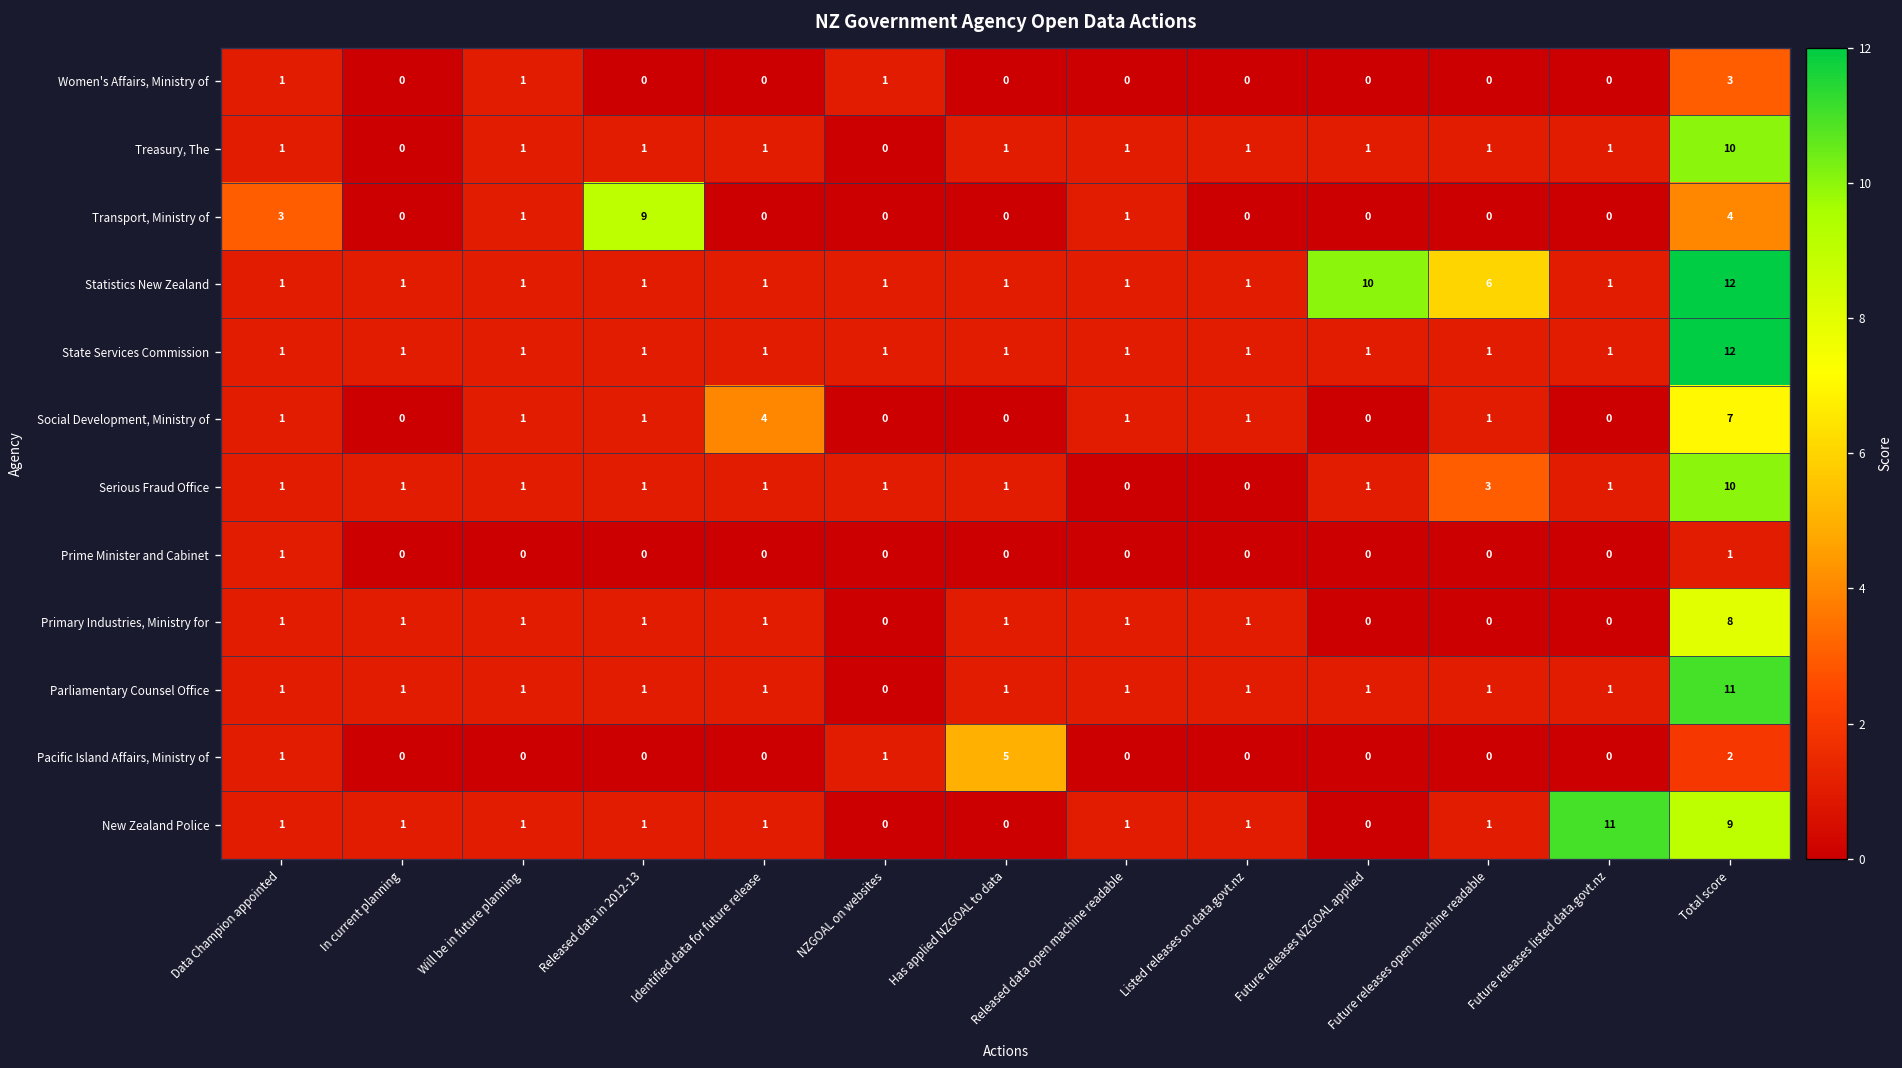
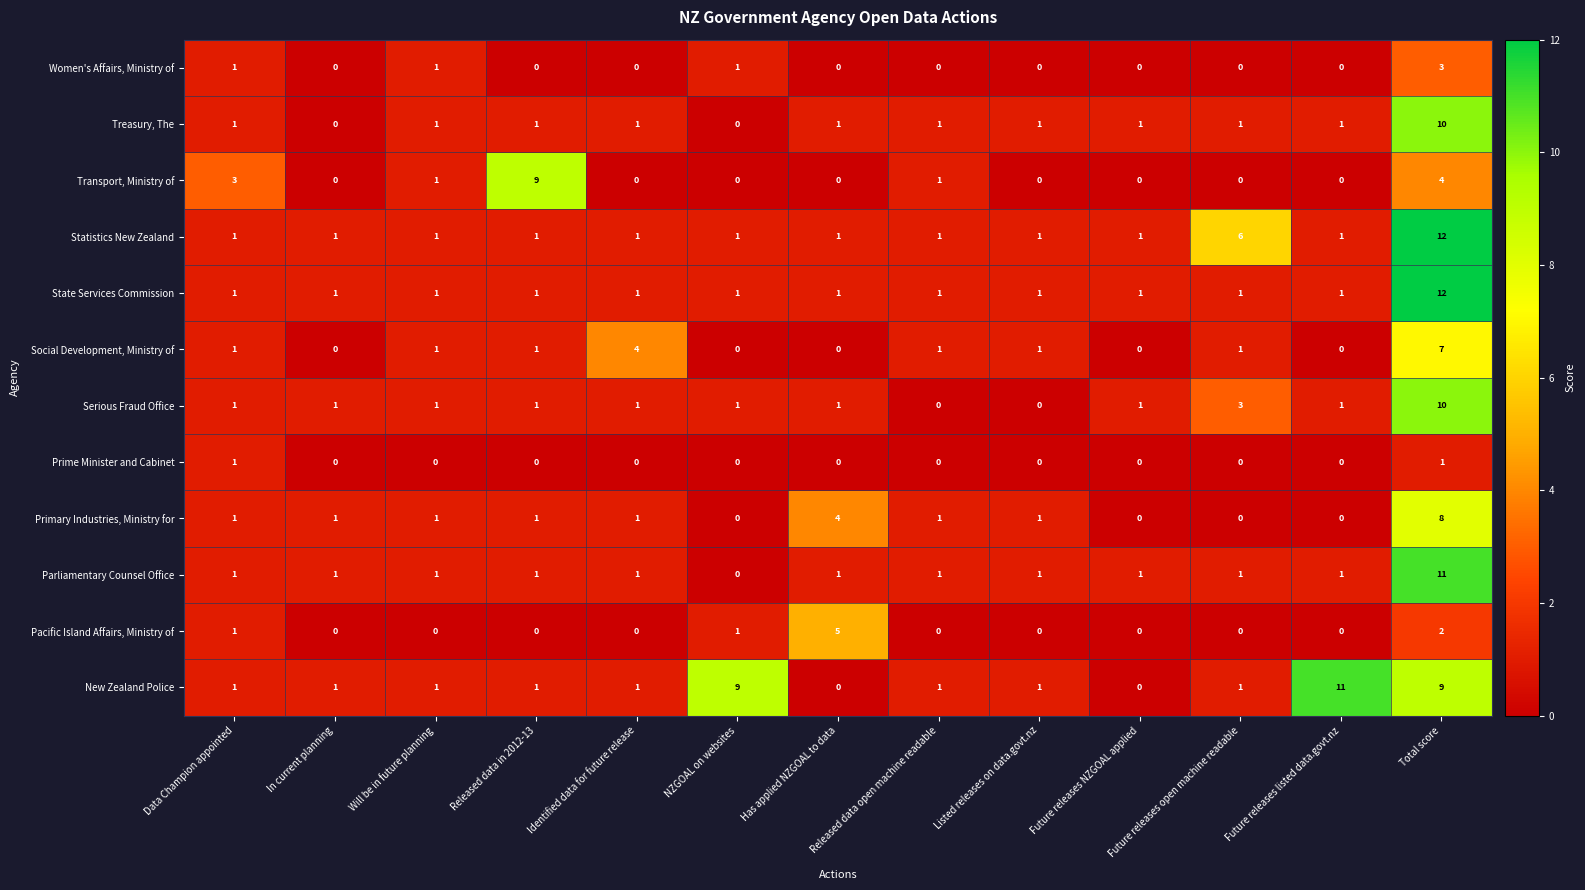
  {
    "Women's Affairs, Ministry of": {
      "Data Champion appointed": 1,
      "In current planning": 0,
      "Will be in future planning": 1,
      "Released data in 2012-13": 0,
      "Identified data for future release": 0,
      "NZGOAL on websites": 1,
      "Has applied NZGOAL to data": 0,
      "Released data open machine readable": 0,
      "Listed releases on data.govt.nz": 0,
      "Future releases NZGOAL applied": 0,
      "Future releases open machine readable": 0,
      "Future releases listed data.govt.nz": 0,
      "Total score": 3
    },
    "Treasury, The": {
      "Data Champion appointed": 1,
      "In current planning": 0,
      "Will be in future planning": 1,
      "Released data in 2012-13": 1,
      "Identified data for future release": 1,
      "NZGOAL on websites": 0,
      "Has applied NZGOAL to data": 1,
      "Released data open machine readable": 1,
      "Listed releases on data.govt.nz": 1,
      "Future releases NZGOAL applied": 1,
      "Future releases open machine readable": 1,
      "Future releases listed data.govt.nz": 1,
      "Total score": 10
    },
    "Transport, Ministry of": {
      "Data Champion appointed": 3,
      "In current planning": 0,
      "Will be in future planning": 1,
      "Released data in 2012-13": 9,
      "Identified data for future release": 0,
      "NZGOAL on websites": 0,
      "Has applied NZGOAL to data": 0,
      "Released data open machine readable": 1,
      "Listed releases on data.govt.nz": 0,
      "Future releases NZGOAL applied": 0,
      "Future releases open machine readable": 0,
      "Future releases listed data.govt.nz": 0,
      "Total score": 4
    },
    "Statistics New Zealand": {
      "Data Champion appointed": 1,
      "In current planning": 1,
      "Will be in future planning": 1,
      "Released data in 2012-13": 1,
      "Identified data for future release": 1,
      "NZGOAL on websites": 1,
      "Has applied NZGOAL to data": 1,
      "Released data open machine readable": 1,
      "Listed releases on data.govt.nz": 1,
-     "Future releases NZGOAL applied": 10,
+     "Future releases NZGOAL applied": 1,
      "Future releases open machine readable": 6,
      "Future releases listed data.govt.nz": 1,
      "Total score": 12
    },
    "State Services Commission": {
      "Data Champion appointed": 1,
      "In current planning": 1,
      "Will be in future planning": 1,
      "Released data in 2012-13": 1,
      "Identified data for future release": 1,
      "NZGOAL on websites": 1,
      "Has applied NZGOAL to data": 1,
      "Released data open machine readable": 1,
      "Listed releases on data.govt.nz": 1,
      "Future releases NZGOAL applied": 1,
      "Future releases open machine readable": 1,
      "Future releases listed data.govt.nz": 1,
      "Total score": 12
    },
    "Social Development, Ministry of": {
      "Data Champion appointed": 1,
      "In current planning": 0,
      "Will be in future planning": 1,
      "Released data in 2012-13": 1,
      "Identified data for future release": 4,
      "NZGOAL on websites": 0,
      "Has applied NZGOAL to data": 0,
      "Released data open machine readable": 1,
      "Listed releases on data.govt.nz": 1,
      "Future releases NZGOAL applied": 0,
      "Future releases open machine readable": 1,
      "Future releases listed data.govt.nz": 0,
      "Total score": 7
    },
    "Serious Fraud Office": {
      "Data Champion appointed": 1,
      "In current planning": 1,
      "Will be in future planning": 1,
      "Released data in 2012-13": 1,
      "Identified data for future release": 1,
      "NZGOAL on websites": 1,
      "Has applied NZGOAL to data": 1,
      "Released data open machine readable": 0,
      "Listed releases on data.govt.nz": 0,
      "Future releases NZGOAL applied": 1,
      "Future releases open machine readable": 3,
      "Future releases listed data.govt.nz": 1,
      "Total score": 10
    },
    "Prime Minister and Cabinet": {
      "Data Champion appointed": 1,
      "In current planning": 0,
      "Will be in future planning": 0,
      "Released data in 2012-13": 0,
      "Identified data for future release": 0,
      "NZGOAL on websites": 0,
      "Has applied NZGOAL to data": 0,
      "Released data open machine readable": 0,
      "Listed releases on data.govt.nz": 0,
      "Future releases NZGOAL applied": 0,
      "Future releases open machine readable": 0,
      "Future releases listed data.govt.nz": 0,
      "Total score": 1
    },
    "Primary Industries, Ministry for": {
      "Data Champion appointed": 1,
      "In current planning": 1,
      "Will be in future planning": 1,
      "Released data in 2012-13": 1,
      "Identified data for future release": 1,
      "NZGOAL on websites": 0,
-     "Has applied NZGOAL to data": 1,
+     "Has applied NZGOAL to data": 4,
      "Released data open machine readable": 1,
      "Listed releases on data.govt.nz": 1,
      "Future releases NZGOAL applied": 0,
      "Future releases open machine readable": 0,
      "Future releases listed data.govt.nz": 0,
      "Total score": 8
    },
    "Parliamentary Counsel Office": {
      "Data Champion appointed": 1,
      "In current planning": 1,
      "Will be in future planning": 1,
      "Released data in 2012-13": 1,
      "Identified data for future release": 1,
      "NZGOAL on websites": 0,
      "Has applied NZGOAL to data": 1,
      "Released data open machine readable": 1,
      "Listed releases on data.govt.nz": 1,
      "Future releases NZGOAL applied": 1,
      "Future releases open machine readable": 1,
      "Future releases listed data.govt.nz": 1,
      "Total score": 11
    },
    "Pacific Island Affairs, Ministry of": {
      "Data Champion appointed": 1,
      "In current planning": 0,
      "Will be in future planning": 0,
      "Released data in 2012-13": 0,
      "Identified data for future release": 0,
      "NZGOAL on websites": 1,
      "Has applied NZGOAL to data": 5,
      "Released data open machine readable": 0,
      "Listed releases on data.govt.nz": 0,
      "Future releases NZGOAL applied": 0,
      "Future releases open machine readable": 0,
      "Future releases listed data.govt.nz": 0,
      "Total score": 2
    },
    "New Zealand Police": {
      "Data Champion appointed": 1,
      "In current planning": 1,
      "Will be in future planning": 1,
      "Released data in 2012-13": 1,
      "Identified data for future release": 1,
-     "NZGOAL on websites": 0,
+     "NZGOAL on websites": 9,
      "Has applied NZGOAL to data": 0,
      "Released data open machine readable": 1,
      "Listed releases on data.govt.nz": 1,
      "Future releases NZGOAL applied": 0,
      "Future releases open machine readable": 1,
      "Future releases listed data.govt.nz": 11,
      "Total score": 9
    }
  }
